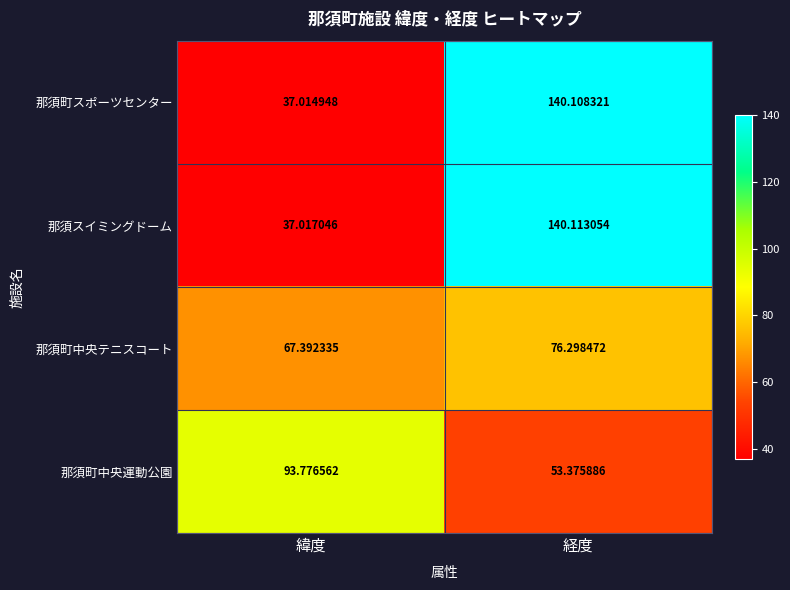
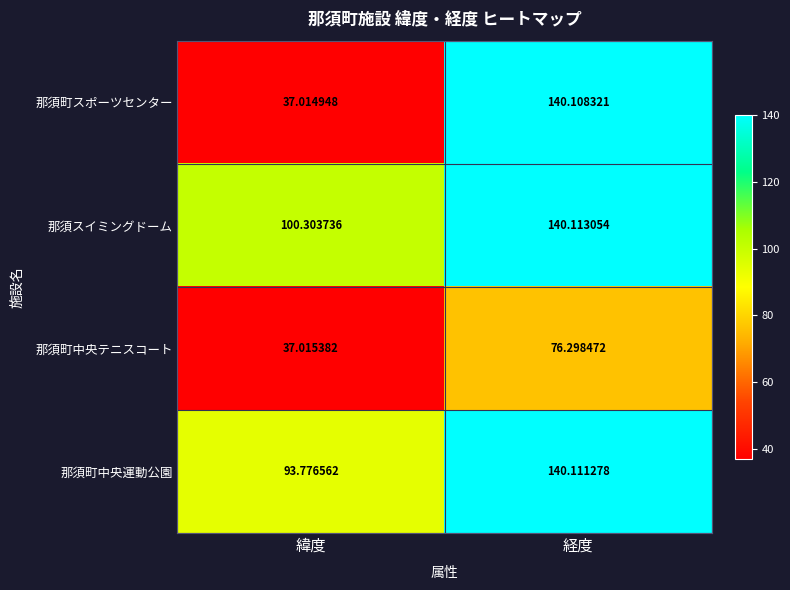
  {
    "那須町スポーツセンター": {
      "緯度": 37.014948,
      "経度": 140.108321
    },
    "那須スイミングドーム": {
-     "緯度": 37.017046,
+     "緯度": 100.303736,
      "経度": 140.113054
    },
    "那須町中央テニスコート": {
-     "緯度": 67.392335,
+     "緯度": 37.015382,
      "経度": 76.298472
    },
    "那須町中央運動公園": {
      "緯度": 93.776562,
-     "経度": 53.375886
+     "経度": 140.111278
    }
  }
